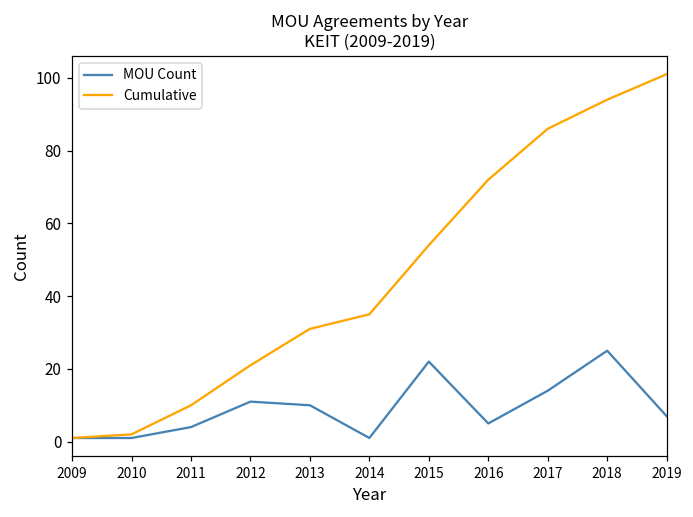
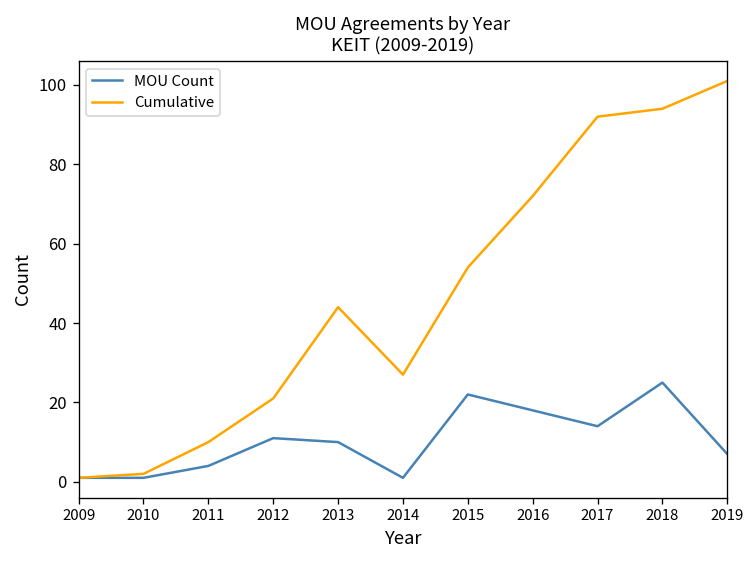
  {
    "MOU Count": {
      "2010": 1,
      "2011": 4,
      "2012": 11,
      "2013": 10,
      "2014": 1,
      "2015": 22,
-     "2016": 5,
+     "2016": 18,
      "2017": 14,
      "2018": 25,
      "2019": 7
    },
    "Cumulative": {
      "2010": 2,
      "2011": 10,
      "2012": 21,
-     "2013": 31,
-     "2014": 35,
+     "2013": 44,
+     "2014": 27,
      "2015": 54,
      "2016": 72,
-     "2017": 86,
+     "2017": 92,
      "2018": 94,
      "2019": 101
    }
  }
